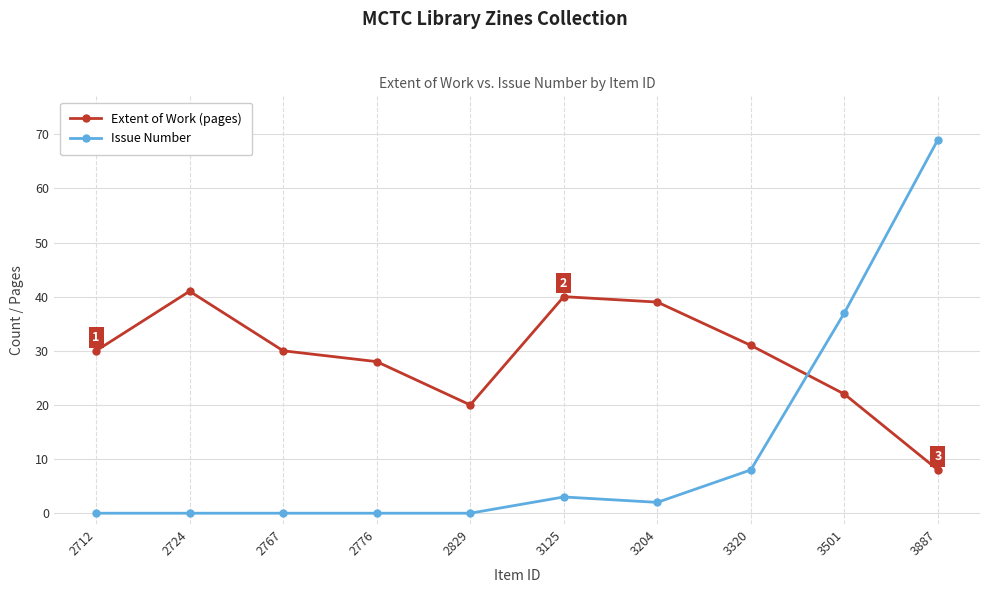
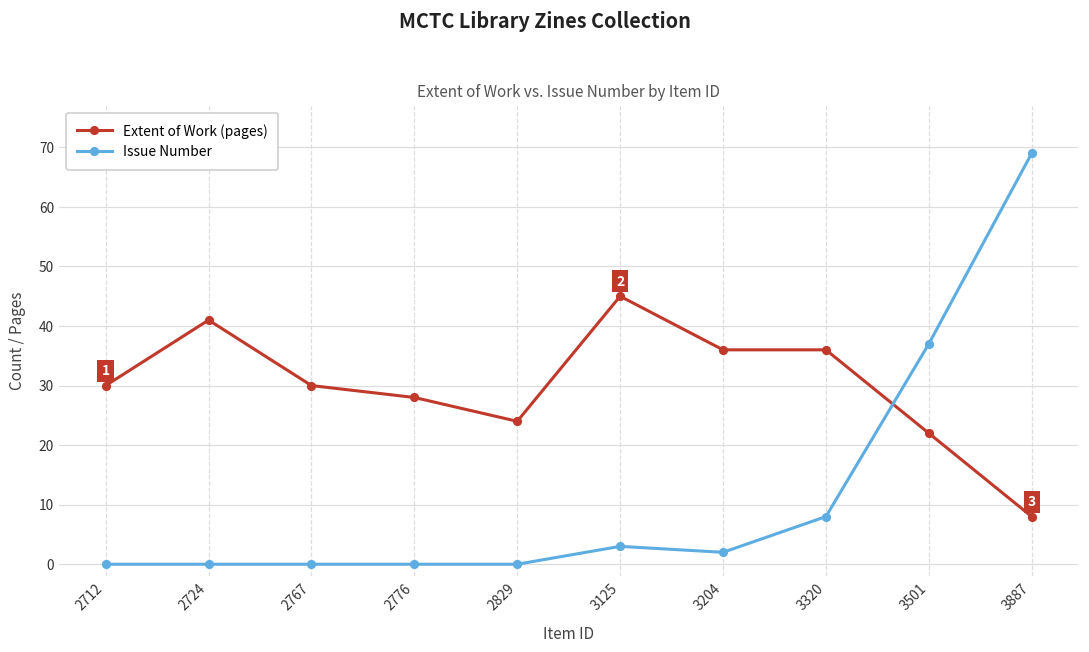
  {
    "Extent of Work (pages)": {
      "2724": 41,
      "2767": 30,
      "2776": 28,
-     "2829": 20,
-     "3125": 40,
-     "3204": 39,
-     "3320": 31,
+     "2829": 24,
+     "3125": 45,
+     "3204": 36,
+     "3320": 36,
      "3501": 22
    },
    "Issue Number": {
      "2712": 0,
      "2724": 0,
      "2767": 0,
      "2776": 0,
      "2829": 0,
      "3125": 3,
      "3204": 2,
      "3320": 8,
      "3501": 37,
      "3887": 69
    }
  }
